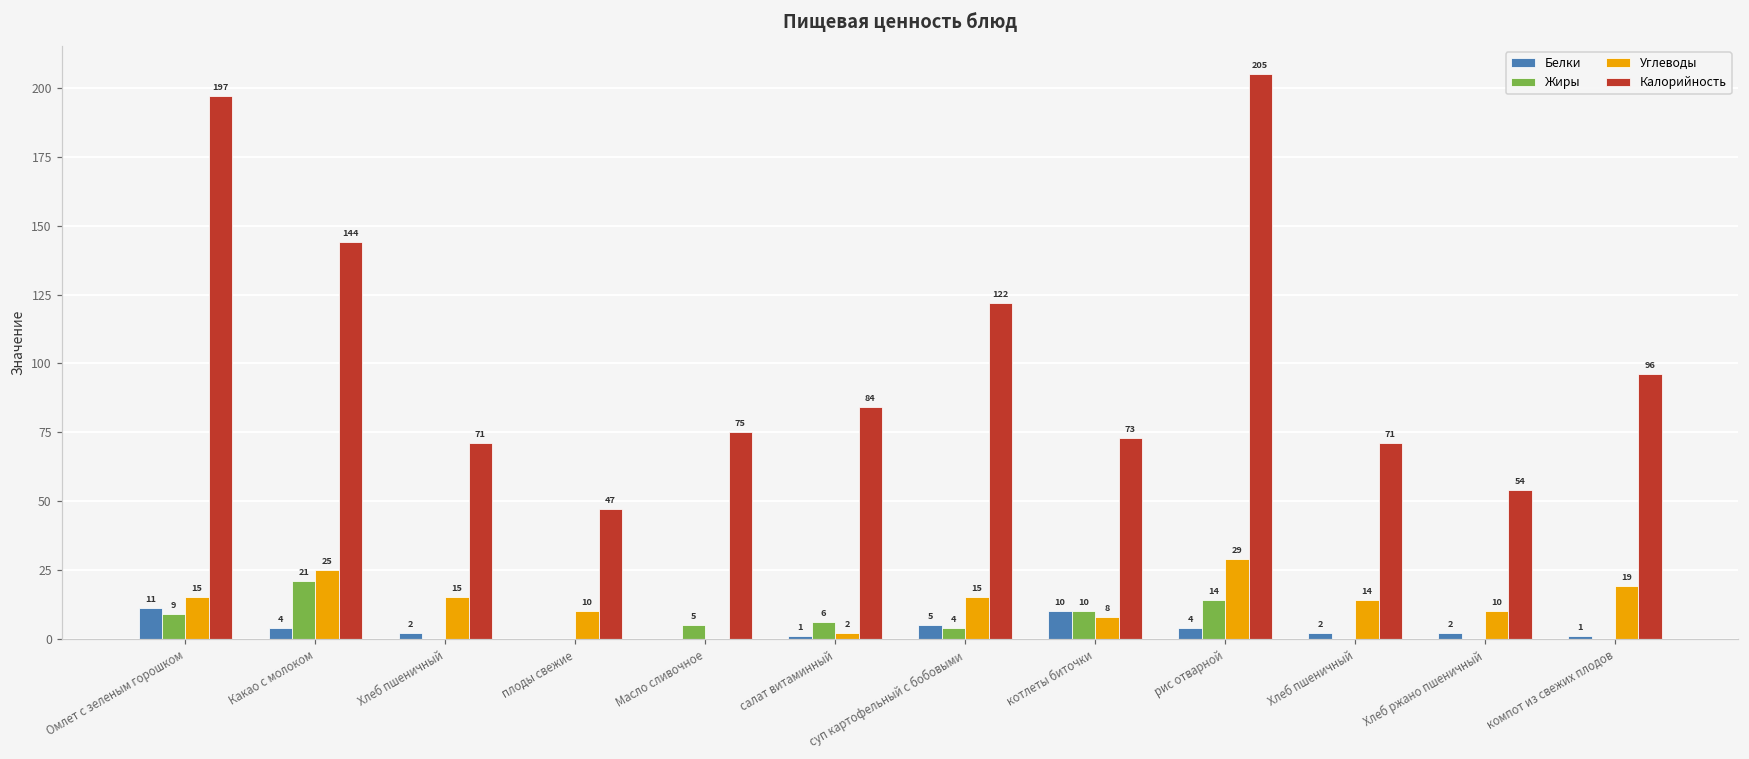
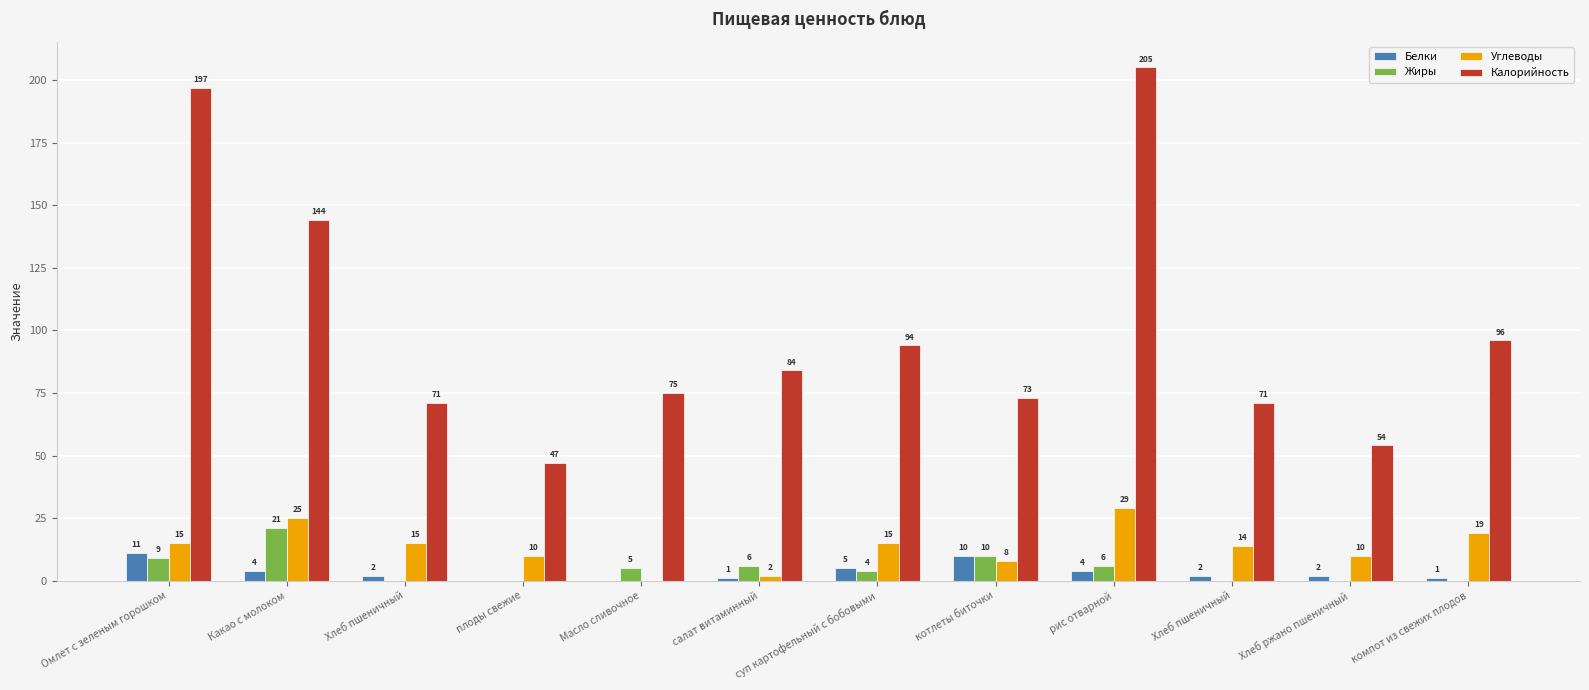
  {
    "Белки": {
      "Омлет с зеленым горошком": 11,
      "Какао с молоком": 4,
      "салат витаминный": 1,
      "суп картофельный с бобовыми": 5,
      "котлеты биточки": 10,
      "рис отварной": 4,
      "Хлеб ржано пшеничный": 2,
      "компот из свежих плодов": 1
    },
    "Жиры": {
      "Омлет с зеленым горошком": 9,
      "Какао с молоком": 21,
      "Масло сливочное": 5,
      "салат витаминный": 6,
      "суп картофельный с бобовыми": 4,
      "котлеты биточки": 10,
-     "рис отварной": 14
+     "рис отварной": 6
    },
    "Углеводы": {
      "Омлет с зеленым горошком": 15,
      "Какао с молоком": 25,
      "плоды свежие": 10,
      "салат витаминный": 2,
      "суп картофельный с бобовыми": 15,
      "котлеты биточки": 8,
      "рис отварной": 29,
      "Хлеб ржано пшеничный": 10,
      "компот из свежих плодов": 19
    },
    "Калорийность": {
      "Омлет с зеленым горошком": 197,
      "Какао с молоком": 144,
      "плоды свежие": 47,
      "Масло сливочное": 75,
      "салат витаминный": 84,
-     "суп картофельный с бобовыми": 122,
+     "суп картофельный с бобовыми": 94,
      "котлеты биточки": 73,
      "рис отварной": 205,
      "Хлеб ржано пшеничный": 54,
      "компот из свежих плодов": 96
    }
  }
